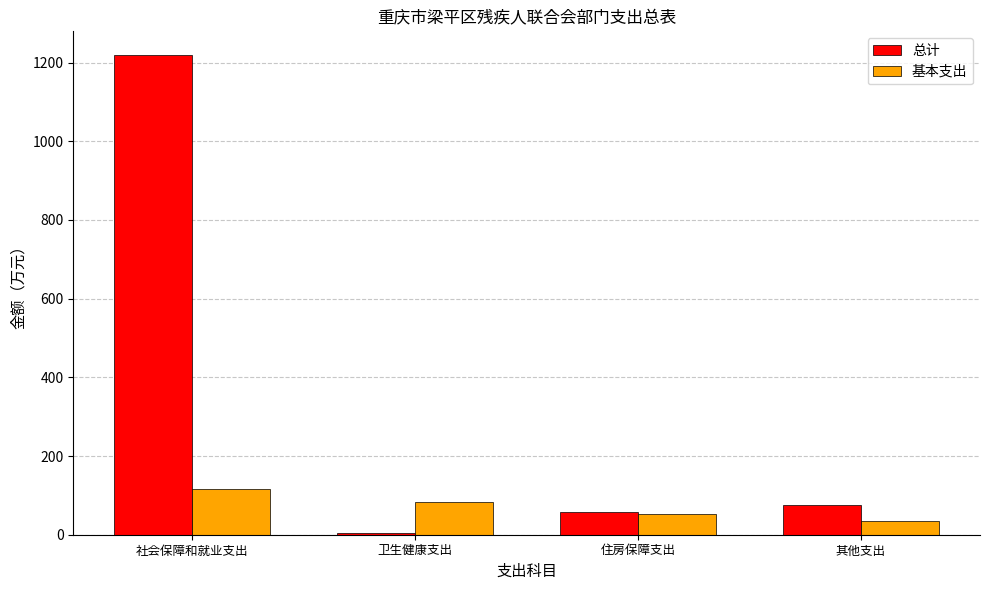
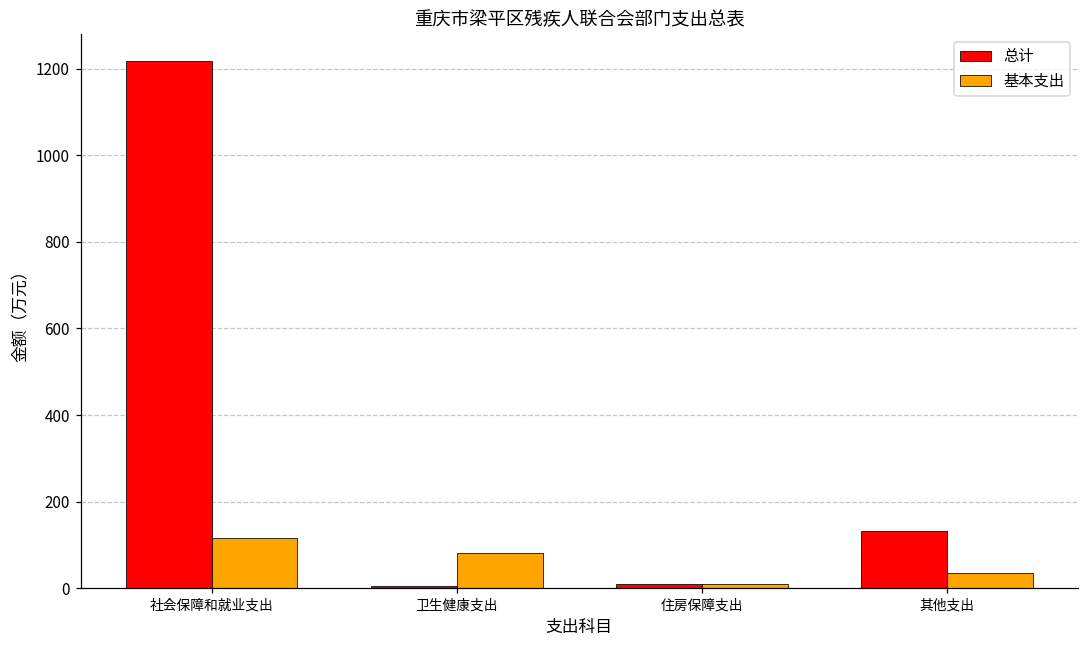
  {
    "总计": {
      "社会保障和就业支出": 1220,
-     "住房保障支出": 60,
-     "其他支出": 70
+     "住房保障支出": 10,
+     "其他支出": 130
    },
    "基本支出": {
      "社会保障和就业支出": 120,
      "卫生健康支出": 80,
-     "住房保障支出": 50,
+     "住房保障支出": 10,
      "其他支出": 40
    }
  }
